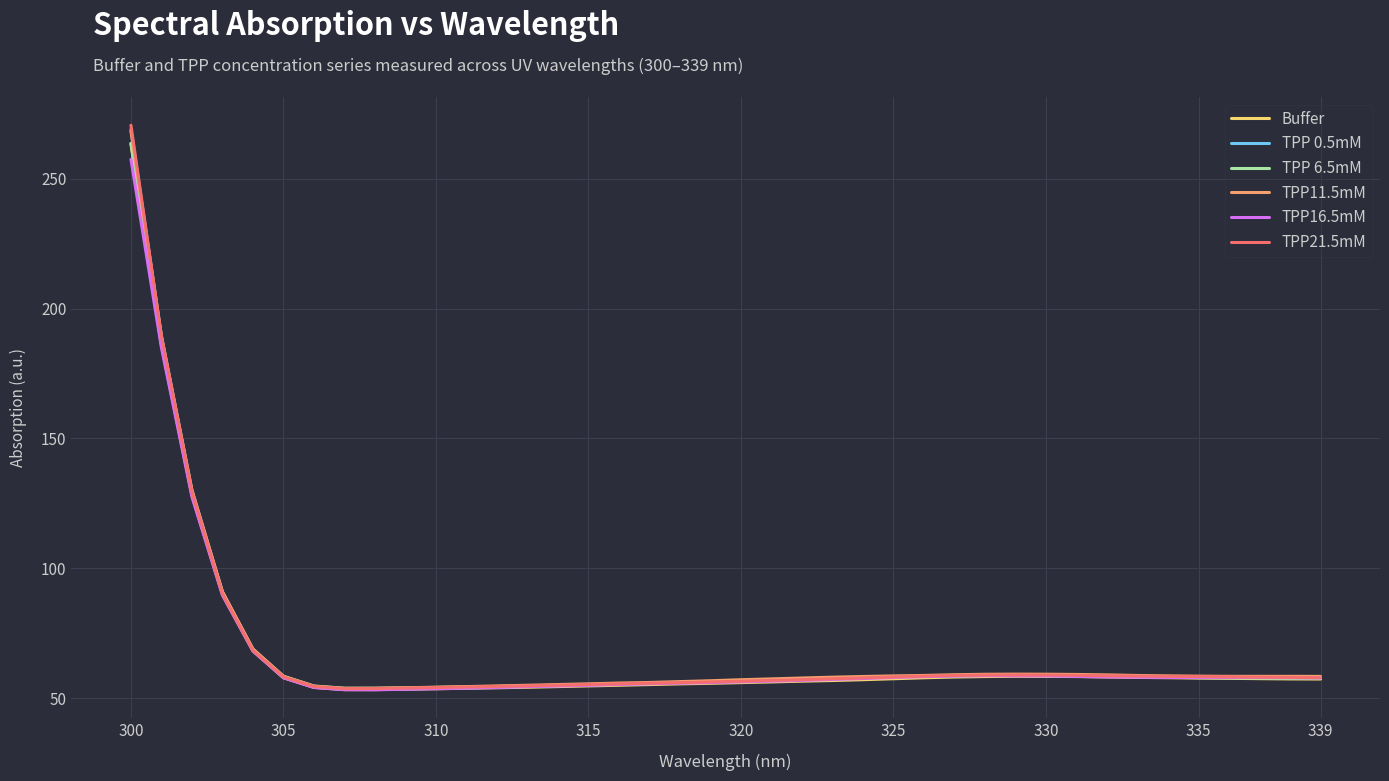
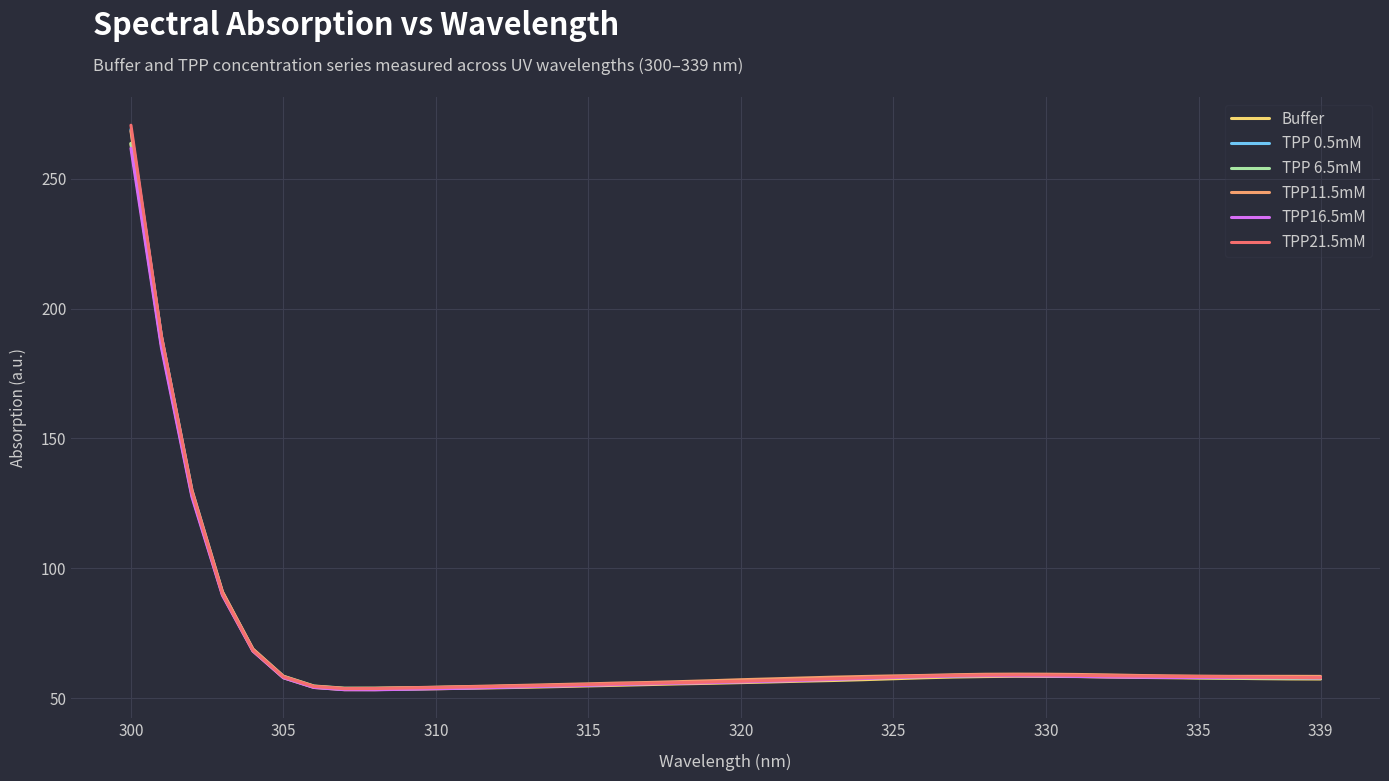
  {
    "TPP16.5mM": {
-     "300": 257
+     "300": 262
    }
  }
